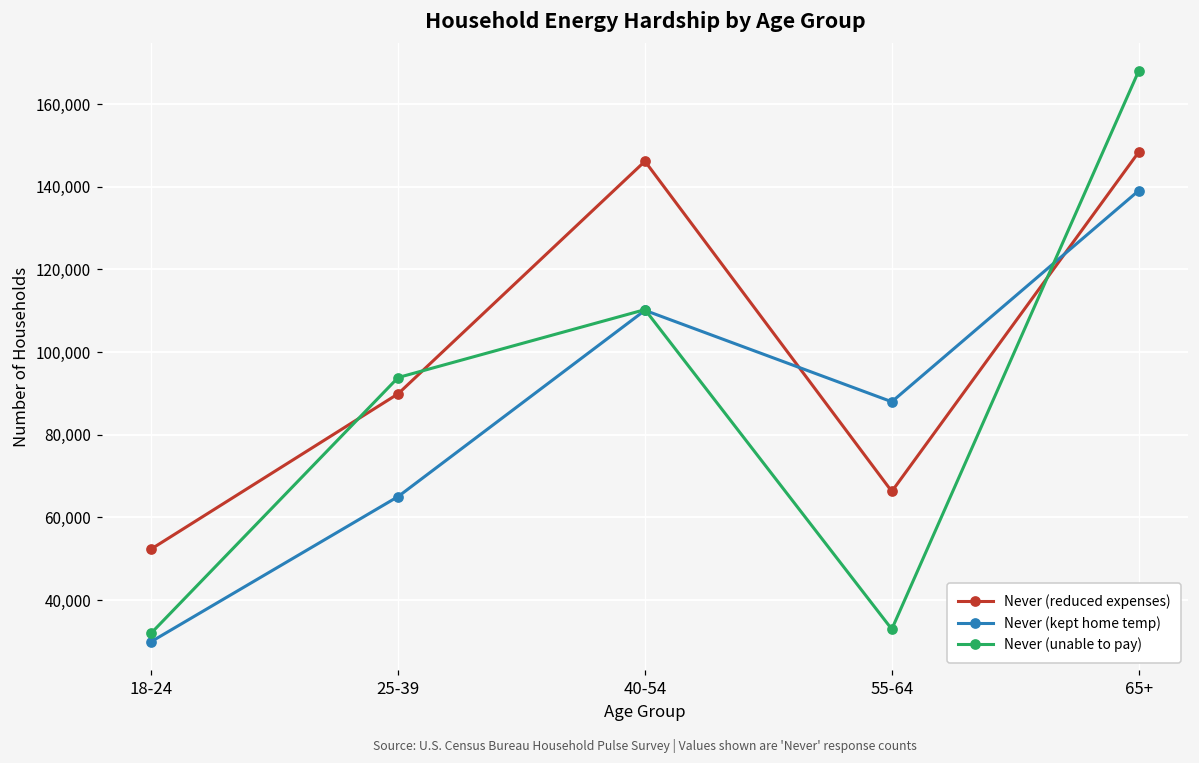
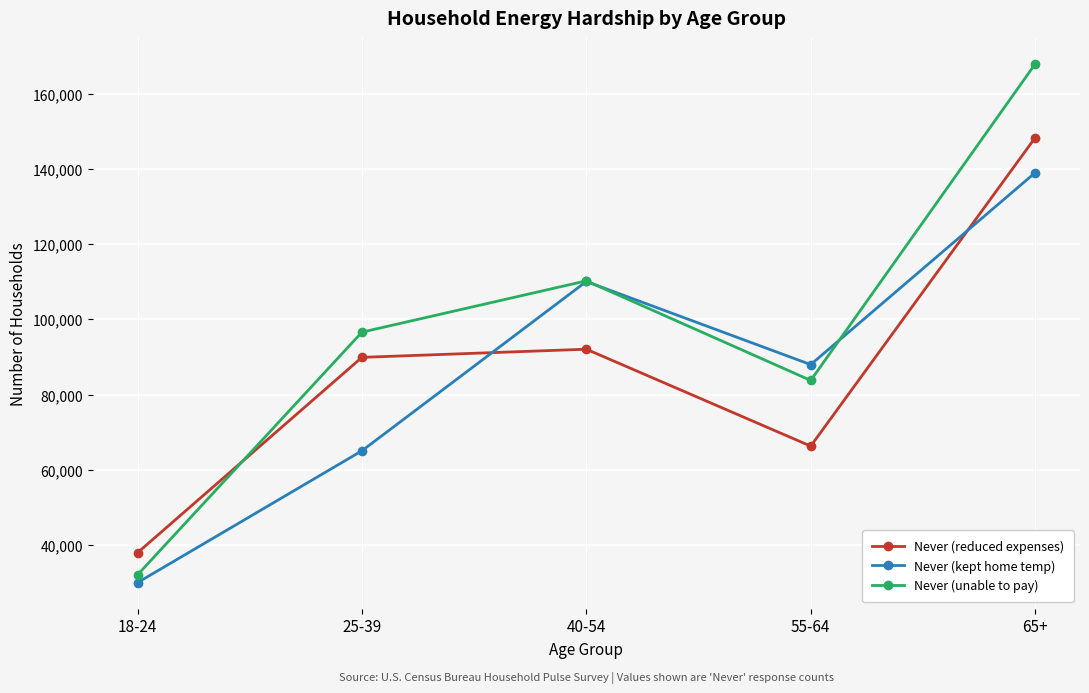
  {
    "Never (reduced expenses)": {
-     "18-24": "52,000",
+     "18-24": "38,000",
      "25-39": "90,000",
-     "40-54": "146,000",
+     "40-54": "92,000",
      "55-64": "66,000",
      "65+": "148,000"
    },
    "Never (kept home temp)": {
      "18-24": "30,000",
      "25-39": "65,000",
      "55-64": "88,000",
      "65+": "139,000"
    },
    "Never (unable to pay)": {
      "18-24": "32,000",
-     "25-39": "94,000",
-     "55-64": "33,000",
+     "25-39": "97,000",
+     "55-64": "84,000",
      "65+": "168,000"
    }
  }
